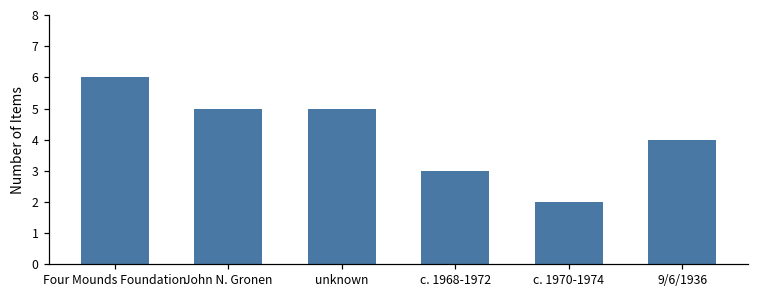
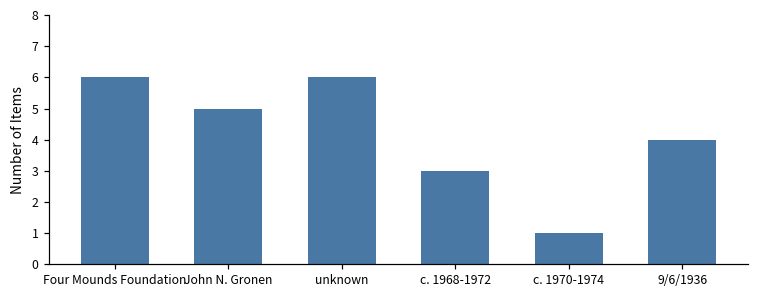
  {
    "Four Mounds Foundation": 6,
    "John N. Gronen": 5,
-   "unknown": 5,
+   "unknown": 6,
    "c. 1968-1972": 3,
-   "c. 1970-1974": 2,
+   "c. 1970-1974": 1,
    "9/6/1936": 4
  }
